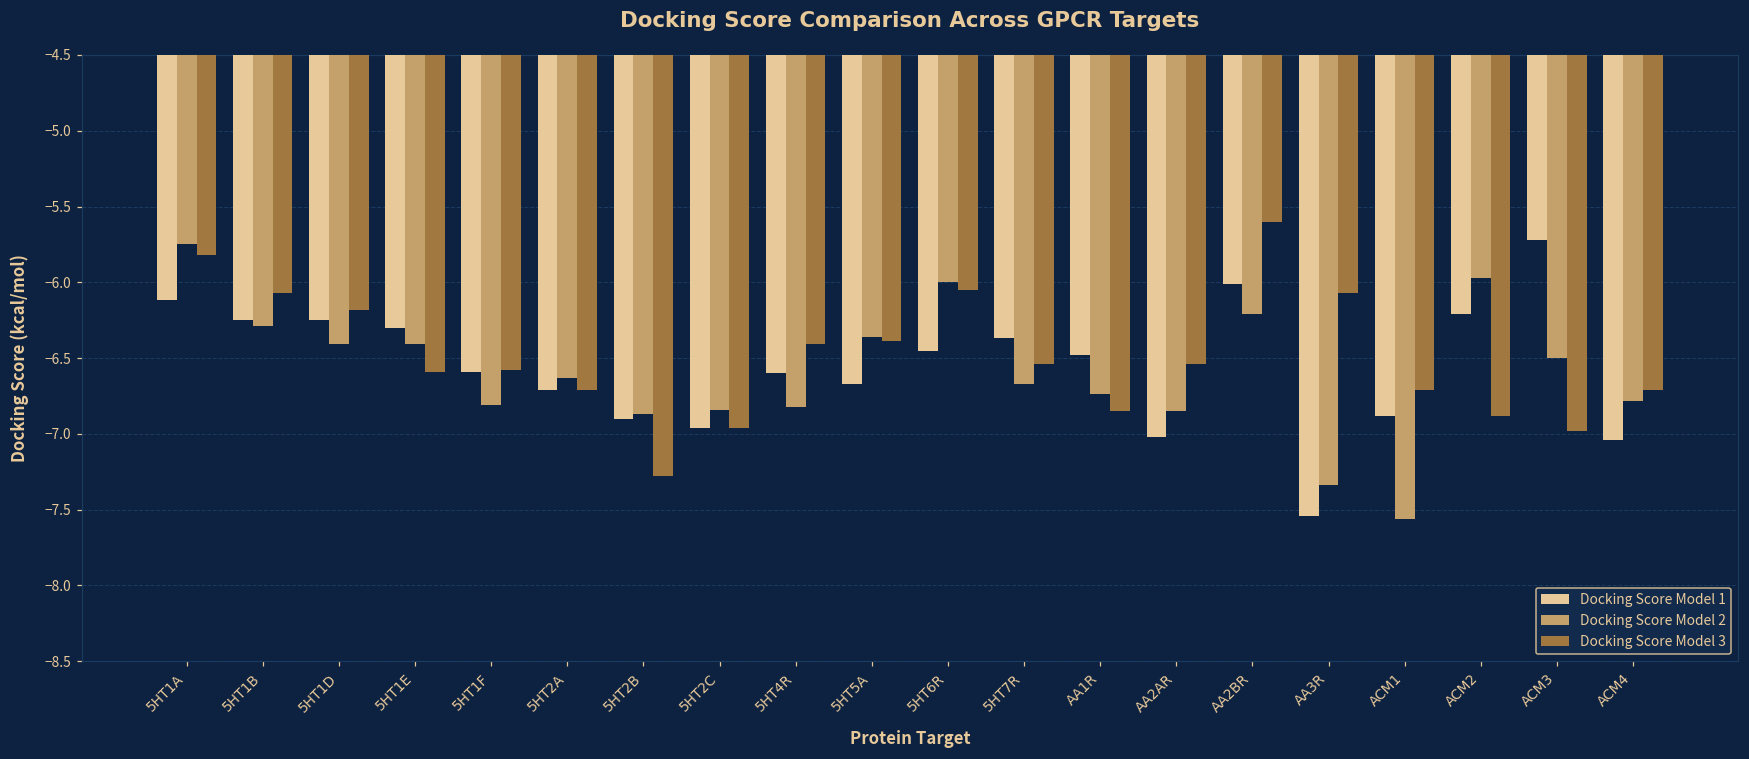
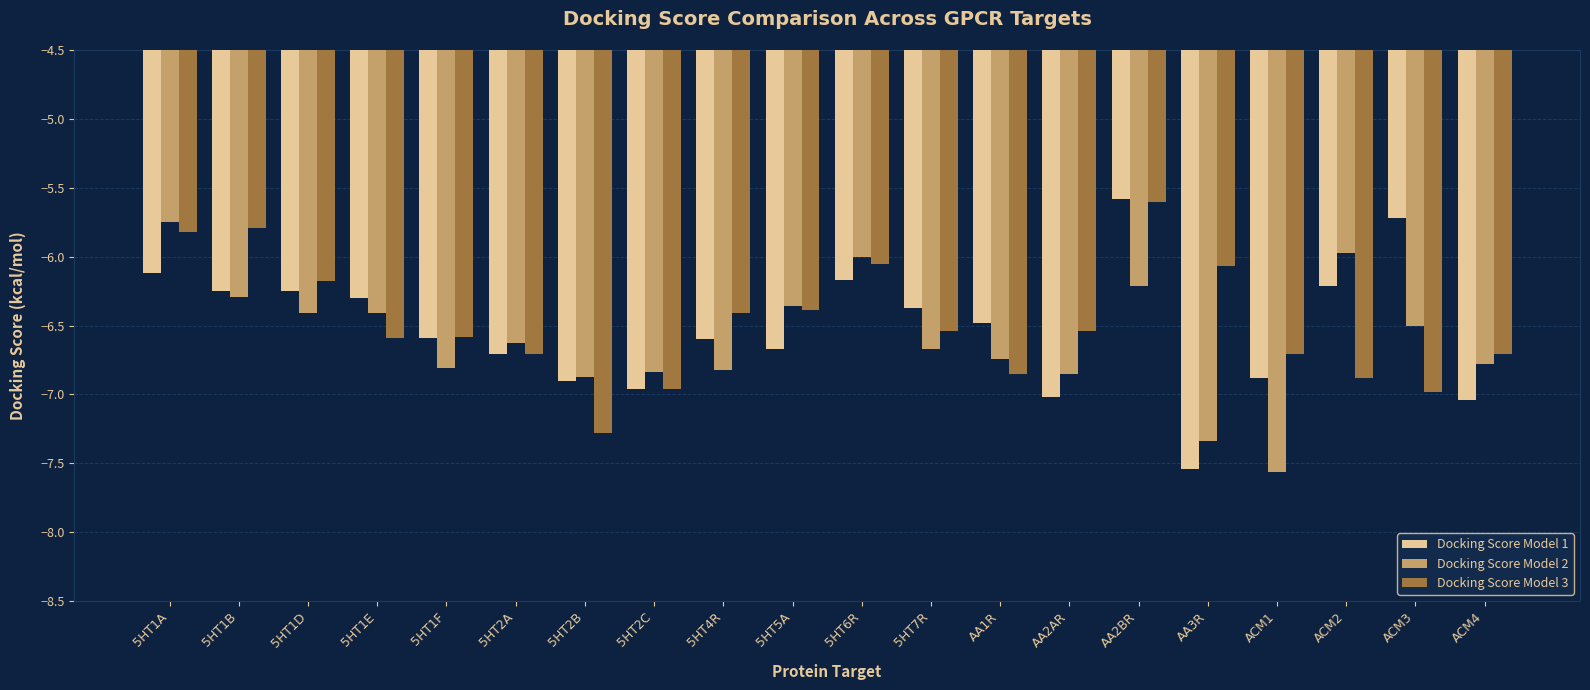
  {
    "Docking Score Model 1": {
      "5HT1A": -6.12,
      "5HT1B": -6.25,
      "5HT1D": -6.25,
      "5HT1E": -6.30,
      "5HT1F": -6.59,
      "5HT2A": -6.71,
      "5HT2B": -6.90,
      "5HT2C": -6.96,
      "5HT4R": -6.60,
      "5HT5A": -6.67,
-     "5HT6R": -6.45,
+     "5HT6R": -6.17,
      "5HT7R": -6.37,
      "AA1R": -6.48,
      "AA2AR": -7.02,
-     "AA2BR": -6.01,
+     "AA2BR": -5.58,
      "AA3R": -7.54,
      "ACM1": -6.88,
      "ACM2": -6.21,
      "ACM3": -5.72,
      "ACM4": -7.04
    },
    "Docking Score Model 2": {
      "5HT1A": -5.75,
      "5HT1B": -6.29,
      "5HT1D": -6.41,
      "5HT1E": -6.41,
      "5HT1F": -6.81,
      "5HT2A": -6.63,
      "5HT2B": -6.87,
      "5HT2C": -6.84,
      "5HT4R": -6.82,
      "5HT5A": -6.36,
      "5HT6R": -6.00,
      "5HT7R": -6.67,
      "AA1R": -6.74,
      "AA2AR": -6.85,
      "AA2BR": -6.21,
      "AA3R": -7.34,
      "ACM1": -7.56,
      "ACM2": -5.97,
      "ACM3": -6.50,
      "ACM4": -6.78
    },
    "Docking Score Model 3": {
      "5HT1A": -5.82,
-     "5HT1B": -6.07,
+     "5HT1B": -5.79,
      "5HT1D": -6.18,
      "5HT1E": -6.59,
      "5HT1F": -6.58,
      "5HT2A": -6.71,
      "5HT2B": -7.28,
      "5HT2C": -6.96,
      "5HT4R": -6.41,
      "5HT5A": -6.39,
      "5HT6R": -6.05,
      "5HT7R": -6.54,
      "AA1R": -6.85,
      "AA2AR": -6.54,
      "AA2BR": -5.60,
      "AA3R": -6.07,
      "ACM1": -6.71,
      "ACM2": -6.88,
      "ACM3": -6.98,
      "ACM4": -6.71
    }
  }
